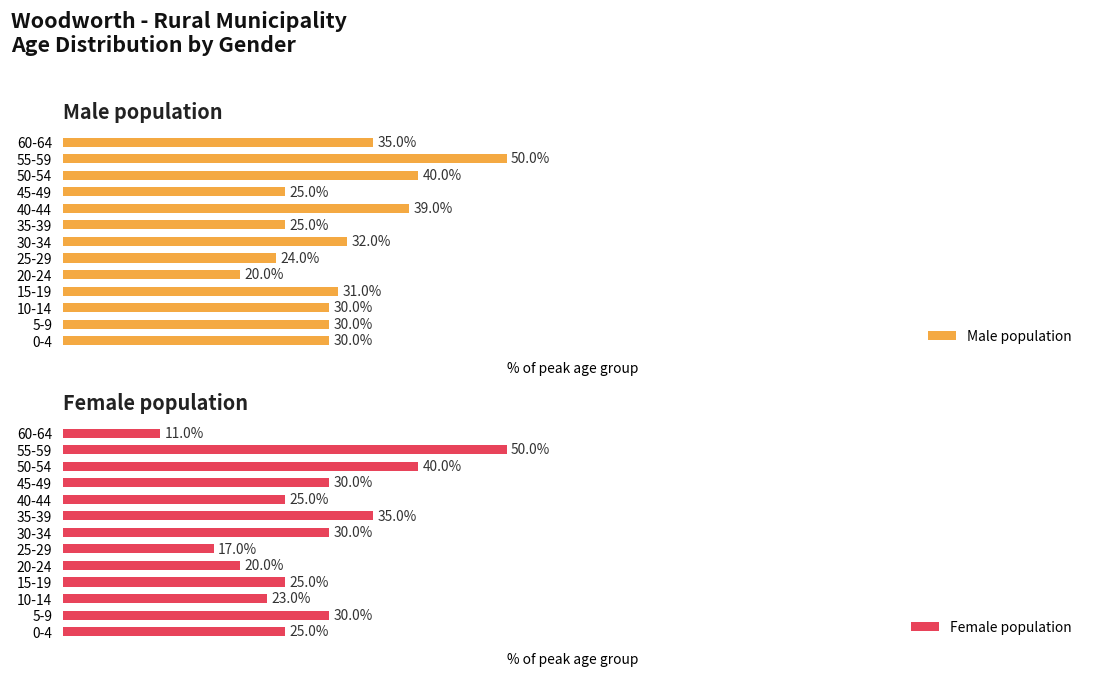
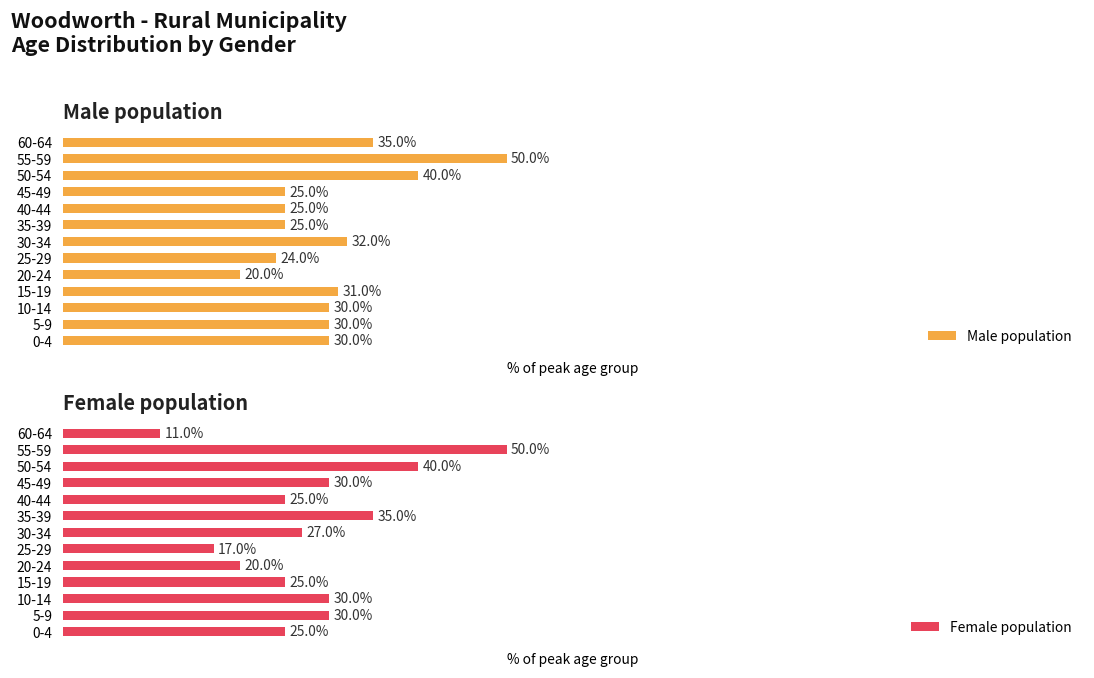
  {
    "Male population": {
      "60-64": "35.0%",
      "55-59": "50.0%",
      "50-54": "40.0%",
      "45-49": "25.0%",
-     "40-44": "39.0%",
+     "40-44": "25.0%",
      "35-39": "25.0%",
      "30-34": "32.0%",
      "25-29": "24.0%",
      "20-24": "20.0%",
      "15-19": "31.0%",
      "10-14": "30.0%",
      "5-9": "30.0%",
      "0-4": "30.0%"
    },
    "Female population": {
      "60-64": "11.0%",
      "55-59": "50.0%",
      "50-54": "40.0%",
      "45-49": "30.0%",
      "40-44": "25.0%",
      "35-39": "35.0%",
-     "30-34": "30.0%",
+     "30-34": "27.0%",
      "25-29": "17.0%",
      "20-24": "20.0%",
      "15-19": "25.0%",
-     "10-14": "23.0%",
+     "10-14": "30.0%",
      "5-9": "30.0%",
      "0-4": "25.0%"
    }
  }
